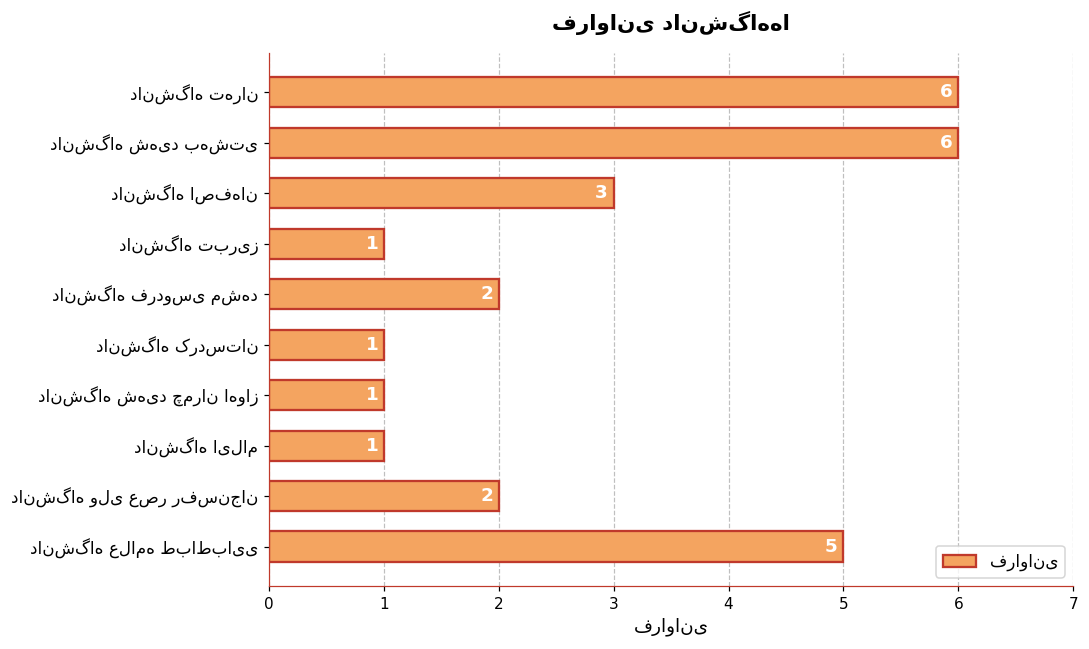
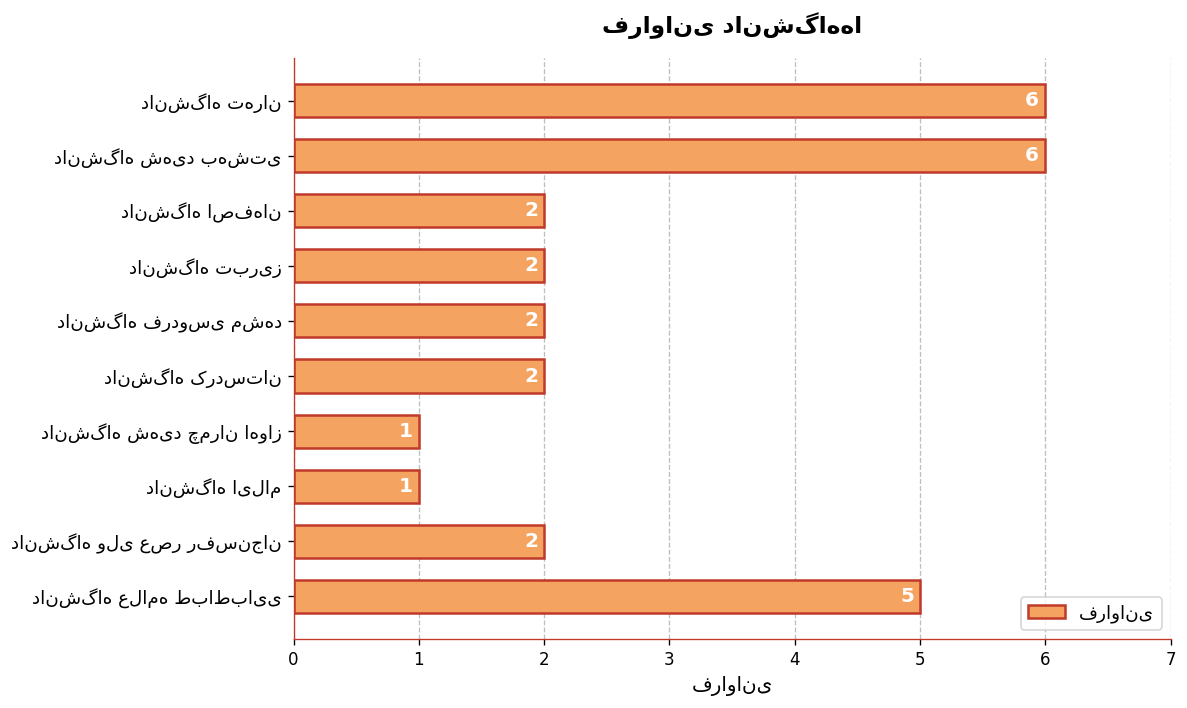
  {
    "دانشگاه تهران": 6,
    "دانشگاه شهید بهشتی": 6,
-   "دانشگاه اصفهان": 3,
-   "دانشگاه تبریز": 1,
+   "دانشگاه اصفهان": 2,
+   "دانشگاه تبریز": 2,
    "دانشگاه فردوسی مشهد": 2,
-   "دانشگاه کردستان": 1,
+   "دانشگاه کردستان": 2,
    "دانشگاه شهید چمران اهواز": 1,
    "دانشگاه ایلام": 1,
    "دانشگاه ولی عصر رفسنجان": 2,
    "دانشگاه علامه طباطبایی": 5
  }
